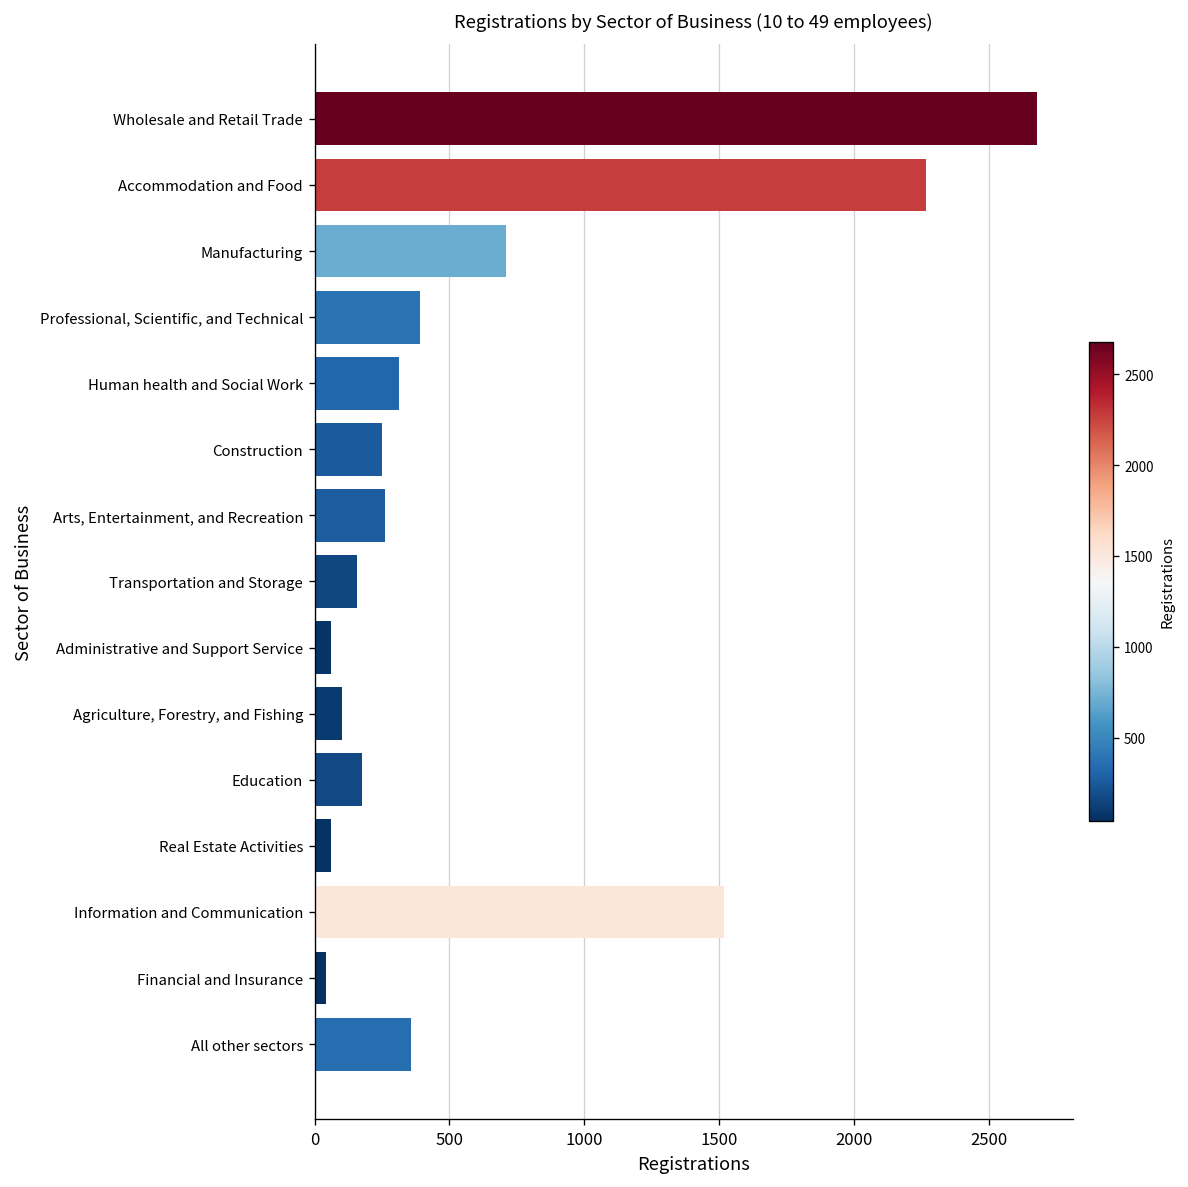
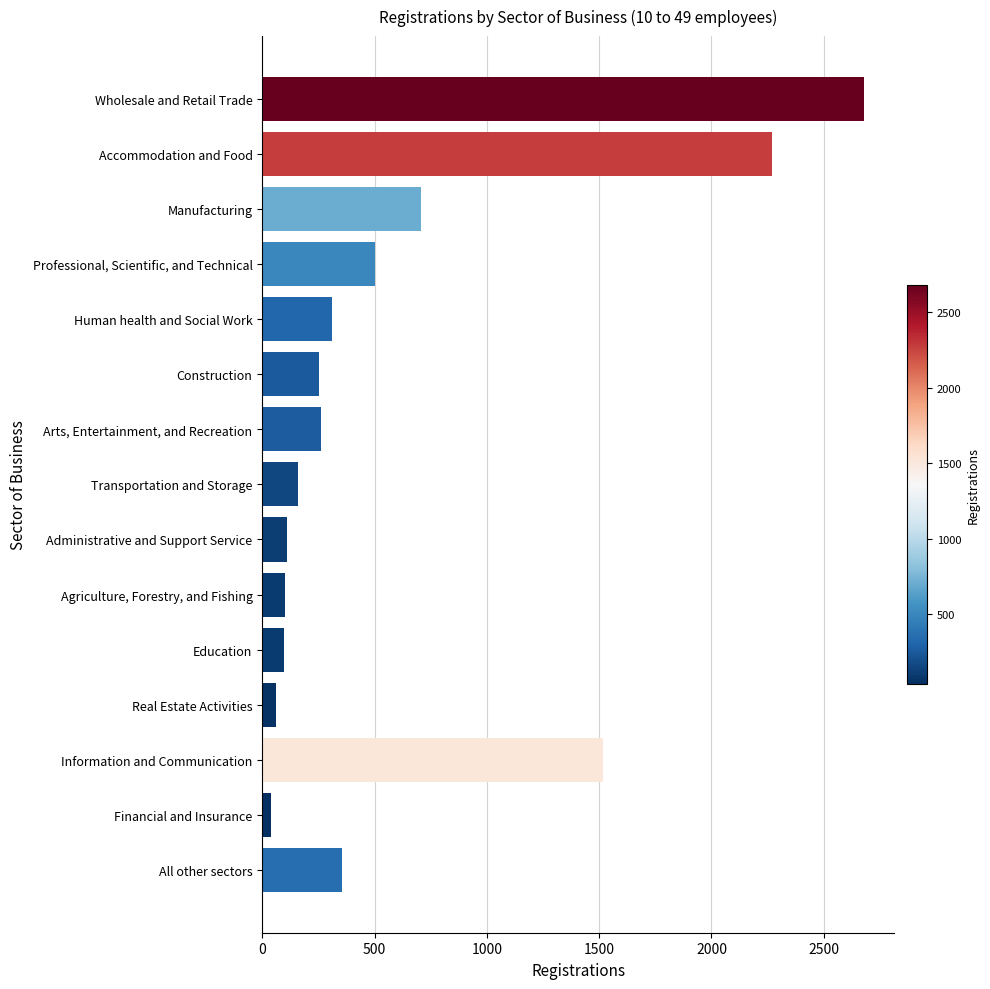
  {
    "Wholesale and Retail Trade": 2680,
    "Accommodation and Food": 2270,
    "Manufacturing": 710,
-   "Professional, Scientific, and Technical": 390,
+   "Professional, Scientific, and Technical": 500,
    "Human health and Social Work": 310,
    "Construction": 250,
    "Arts, Entertainment, and Recreation": 260,
    "Transportation and Storage": 160,
-   "Administrative and Support Service": 60,
+   "Administrative and Support Service": 110,
    "Agriculture, Forestry, and Fishing": 100,
-   "Education": 170,
+   "Education": 100,
    "Real Estate Activities": 60,
    "Information and Communication": 1520,
    "Financial and Insurance": 40,
    "All other sectors": 360
  }
